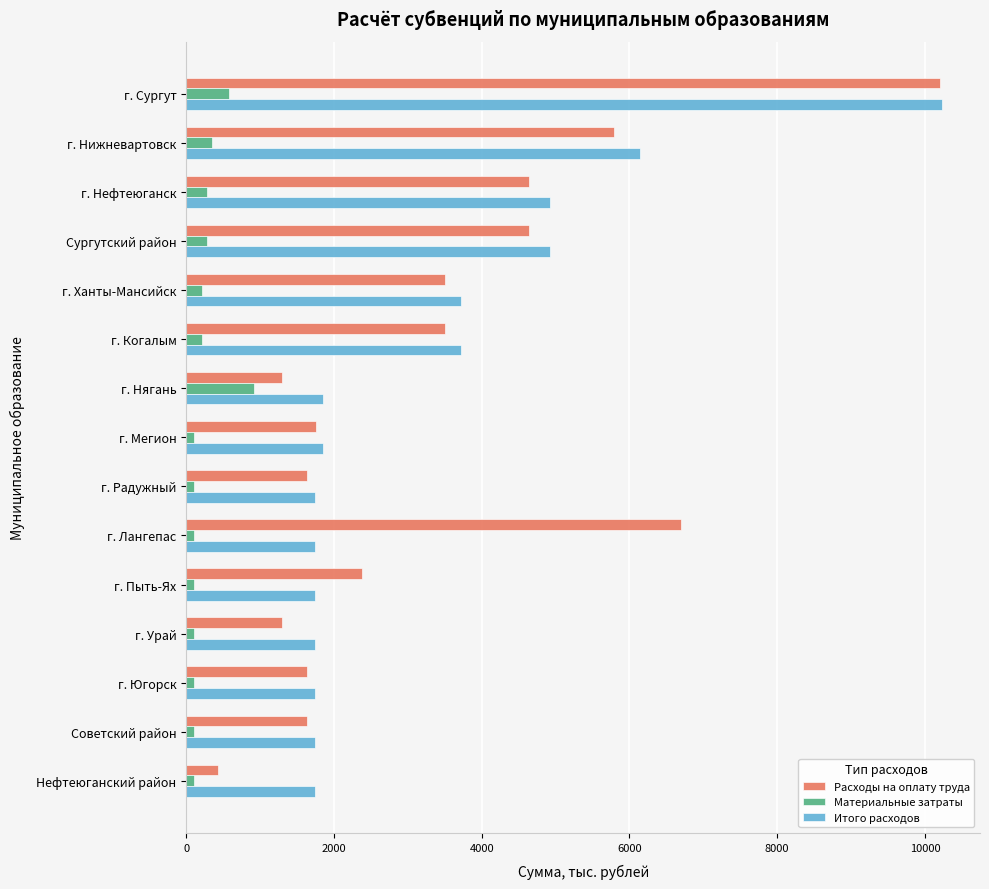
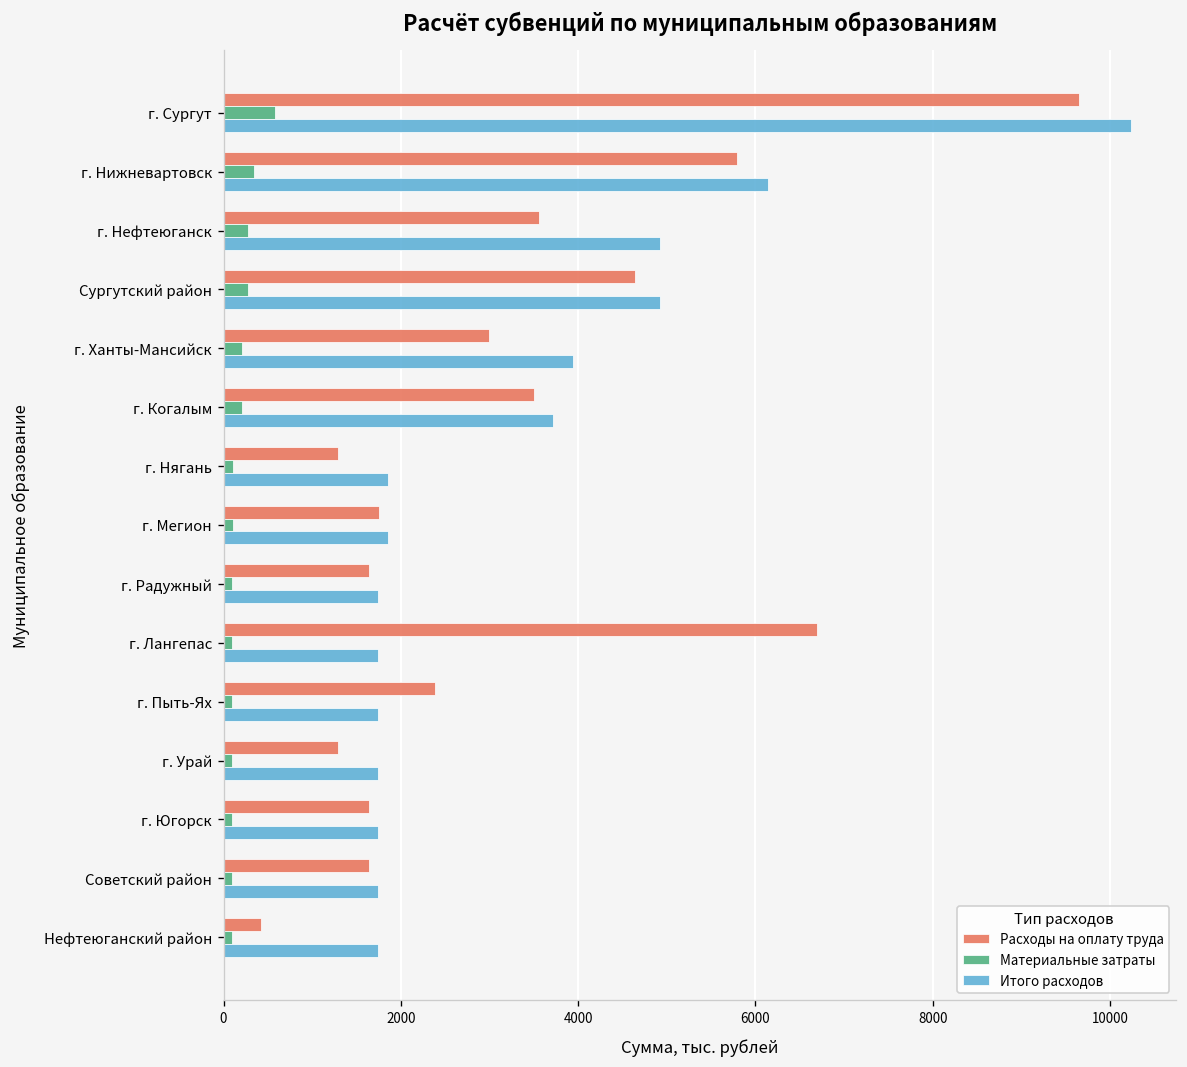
  {
    "Расходы на оплату труда": {
-     "г. Сургут": 10200,
+     "г. Сургут": 9700,
      "г. Нижневартовск": 5800,
-     "г. Нефтеюганск": 4600,
+     "г. Нефтеюганск": 3600,
      "Сургутский район": 4600,
-     "г. Ханты-Мансийск": 3500,
+     "г. Ханты-Мансийск": 3000,
      "г. Когалым": 3500,
      "г. Нягань": 1300,
      "г. Мегион": 1800,
      "г. Радужный": 1600,
      "г. Лангепас": 6700,
      "г. Пыть-Ях": 2400,
      "г. Урай": 1300,
      "г. Югорск": 1600,
      "Советский район": 1600,
      "Нефтеюганский район": 400
    },
    "Материальные затраты": {
      "г. Сургут": 600,
      "г. Нижневартовск": 300,
      "г. Нефтеюганск": 300,
      "Сургутский район": 300,
      "г. Ханты-Мансийск": 200,
      "г. Когалым": 200,
-     "г. Нягань": 900,
+     "г. Нягань": 100,
      "г. Мегион": 100,
      "г. Радужный": 100,
      "г. Лангепас": 100,
      "г. Пыть-Ях": 100,
      "г. Урай": 100,
      "г. Югорск": 100,
      "Советский район": 100,
      "Нефтеюганский район": 100
    },
    "Итого расходов": {
      "г. Сургут": 10200,
      "г. Нижневартовск": 6100,
      "г. Нефтеюганск": 4900,
      "Сургутский район": 4900,
-     "г. Ханты-Мансийск": 3700,
+     "г. Ханты-Мансийск": 3900,
      "г. Когалым": 3700,
      "г. Нягань": 1900,
      "г. Мегион": 1900,
      "г. Радужный": 1700,
      "г. Лангепас": 1700,
      "г. Пыть-Ях": 1700,
      "г. Урай": 1700,
      "г. Югорск": 1700,
      "Советский район": 1700,
      "Нефтеюганский район": 1700
    }
  }
